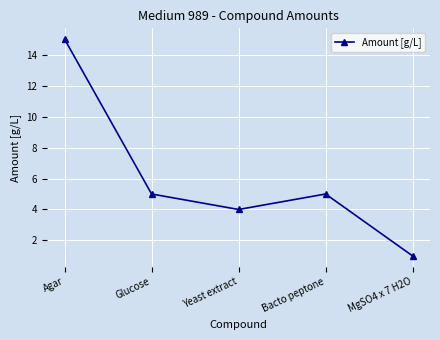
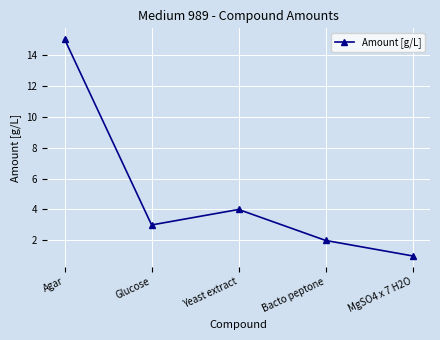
  {
    "Agar": 15,
-   "Glucose": 5,
+   "Glucose": 3,
    "Yeast extract": 4,
-   "Bacto peptone": 5,
+   "Bacto peptone": 2,
    "MgSO4 x 7 H2O": 1
  }
